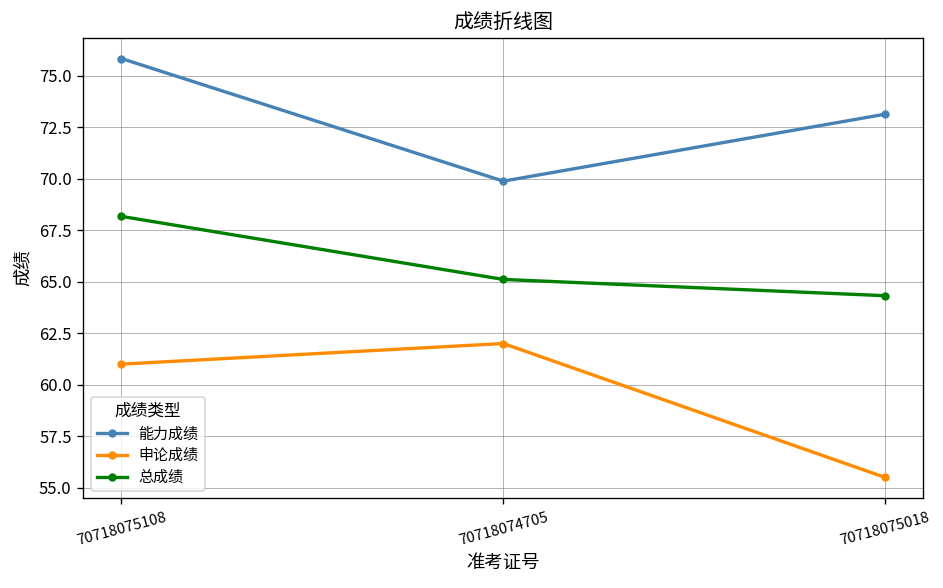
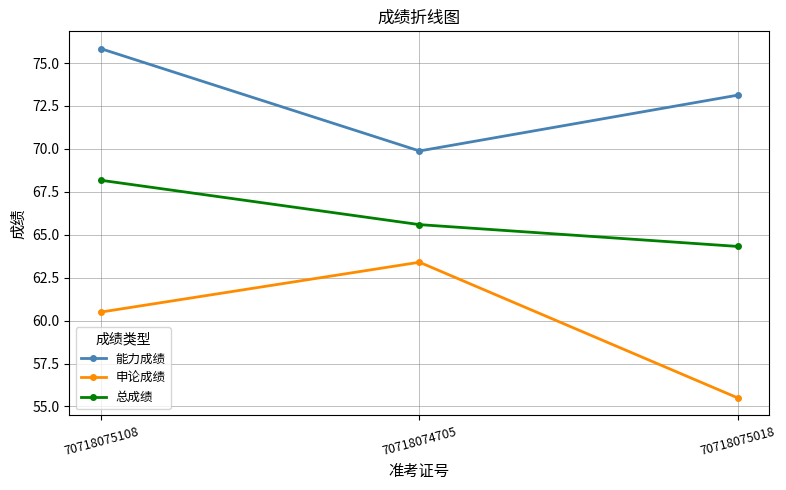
  {
    "能力成绩": {
      "70718075108": 75.8,
      "70718074705": 69.9,
      "70718075018": 73.1
    },
    "申论成绩": {
-     "70718075108": 61.0,
-     "70718074705": 62.0,
+     "70718075108": 60.5,
+     "70718074705": 63.4,
      "70718075018": 55.5
    },
    "总成绩": {
      "70718075108": 68.2,
-     "70718074705": 65.1,
+     "70718074705": 65.6,
      "70718075018": 64.3
    }
  }
